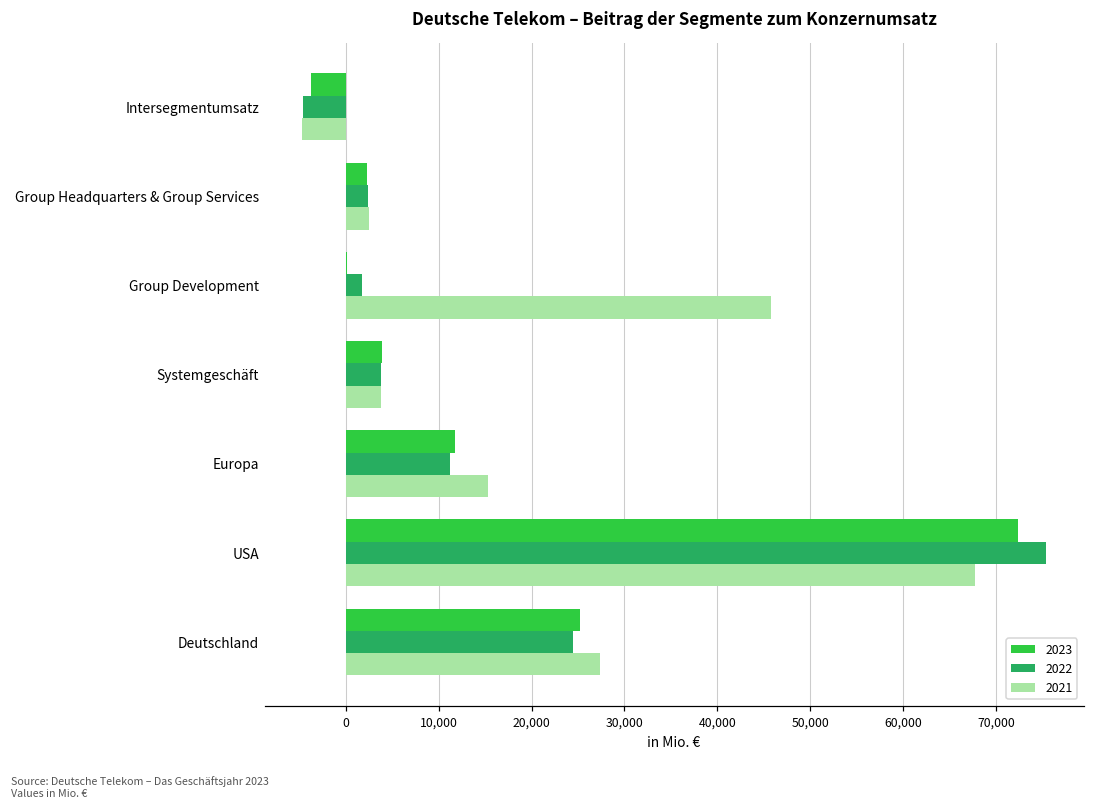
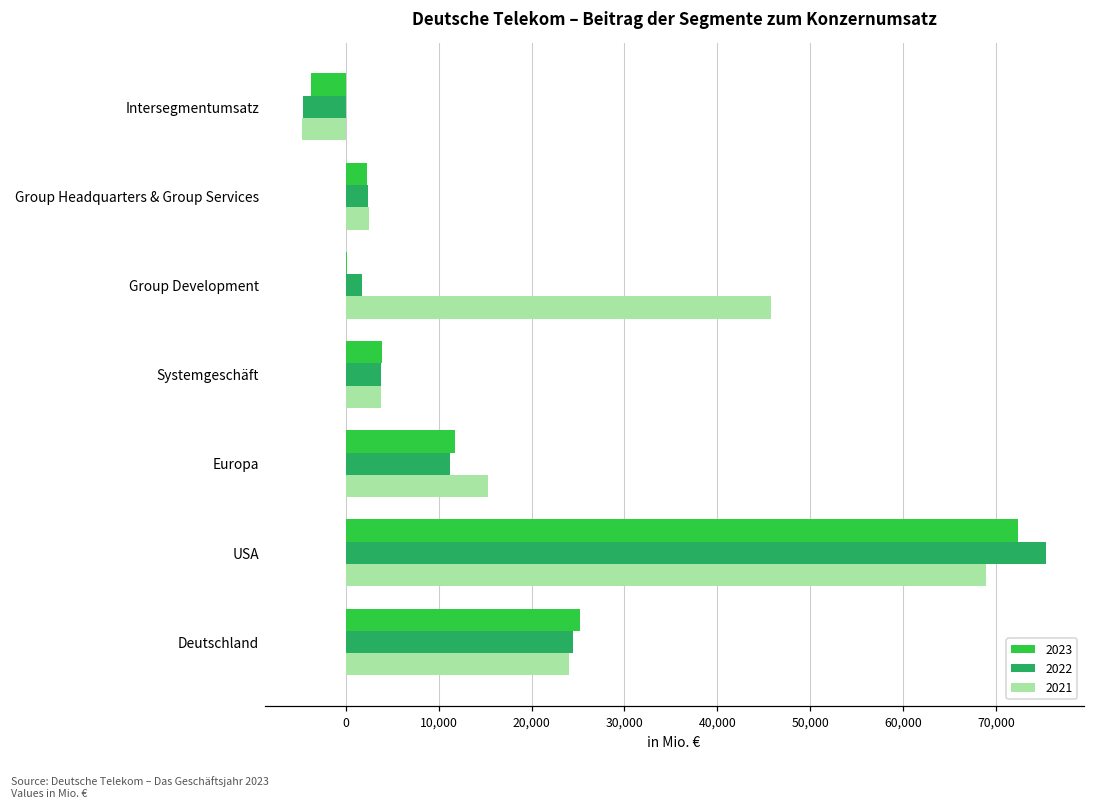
  {
    "2021": {
      "Intersegmentumsatz": "-5,000",
      "Group Headquarters & Group Services": "3,000",
      "Group Development": "46,000",
      "Systemgeschäft": "4,000",
      "Europa": "15,000",
-     "USA": "68,000",
-     "Deutschland": "27,000"
+     "USA": "69,000",
+     "Deutschland": "24,000"
    }
  }
